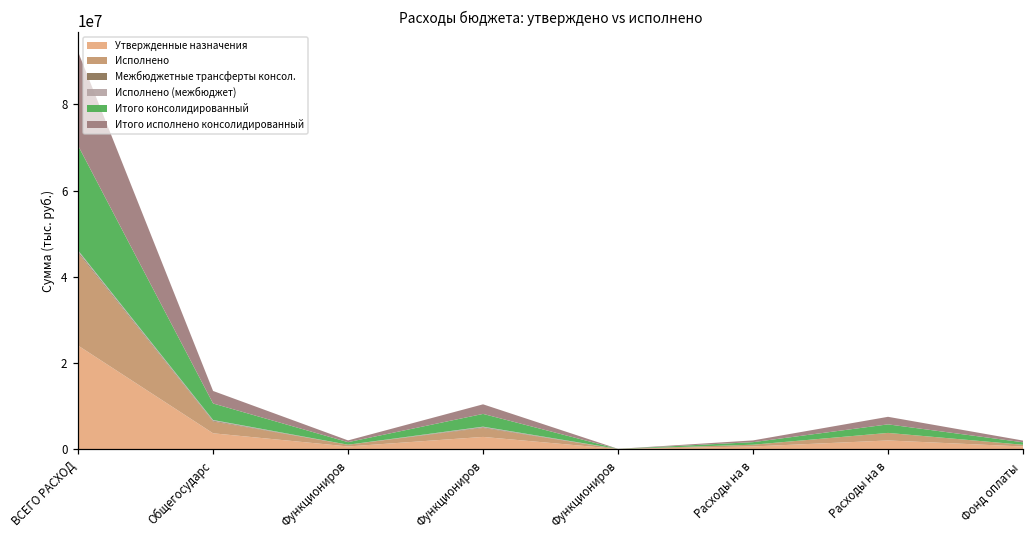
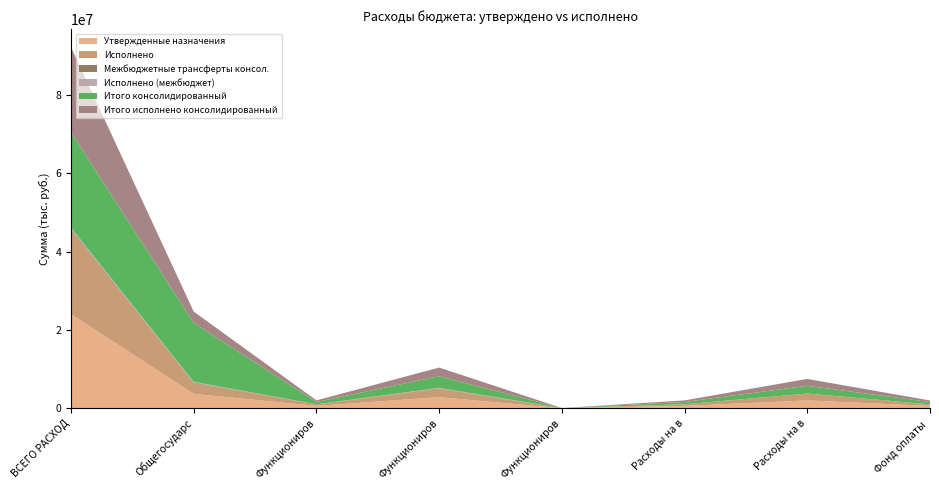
  {
    "Итого консолидированный": {
      "ВСЕГО РАСХОД": 24000000,
-     "Общегосударс": 4000000
+     "Общегосударс": 15000000
    }
  }
